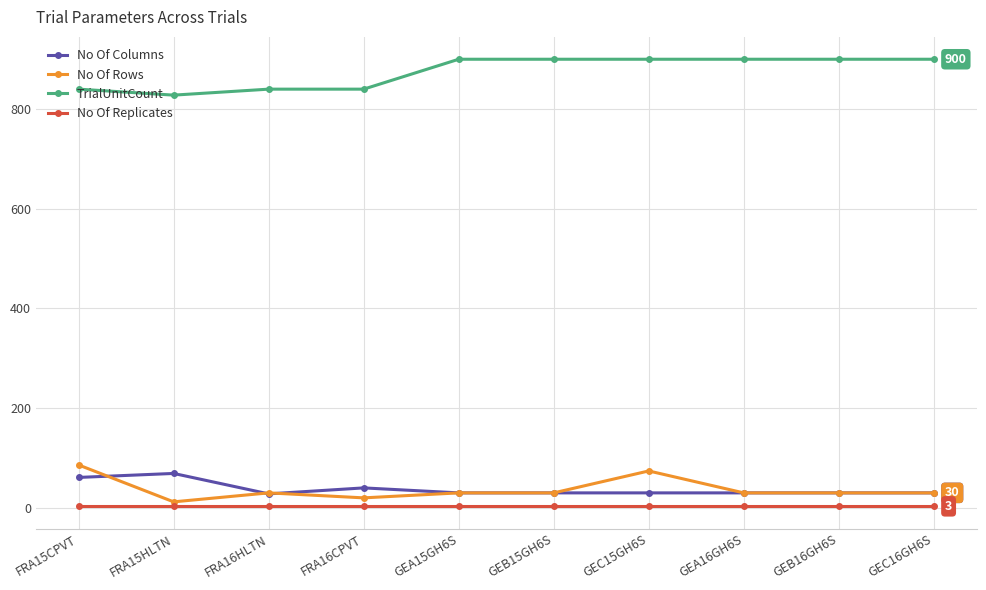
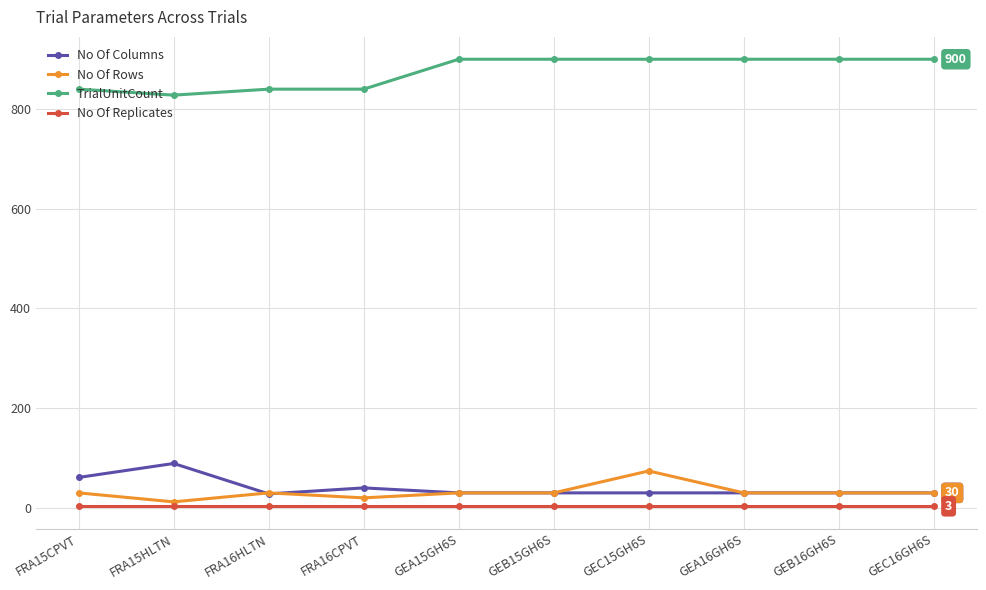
  {
    "No Of Columns": {
      "FRA15CPVT": 60,
-     "FRA15HLTN": 70,
+     "FRA15HLTN": 90,
      "FRA16CPVT": 40,
      "GEC15GH6S": 30
    },
    "No Of Rows": {
-     "FRA15CPVT": 90,
+     "FRA15CPVT": 30,
      "FRA15HLTN": 10,
      "FRA16CPVT": 20,
      "GEC15GH6S": 70
    },
    "TrialUnitCount": {
      "FRA15CPVT": 840,
      "FRA15HLTN": 830,
      "FRA16HLTN": 840,
      "FRA16CPVT": 840,
      "GEA15GH6S": 900,
      "GEB15GH6S": 900,
      "GEC15GH6S": 900,
      "GEA16GH6S": 900,
      "GEB16GH6S": 900
    },
    "No Of Replicates": {
      "FRA15CPVT": 0,
      "FRA15HLTN": 0,
      "FRA16HLTN": 0,
      "FRA16CPVT": 0,
      "GEA15GH6S": 0,
      "GEB15GH6S": 0,
      "GEC15GH6S": 0,
      "GEA16GH6S": 0,
      "GEB16GH6S": 0
    }
  }
